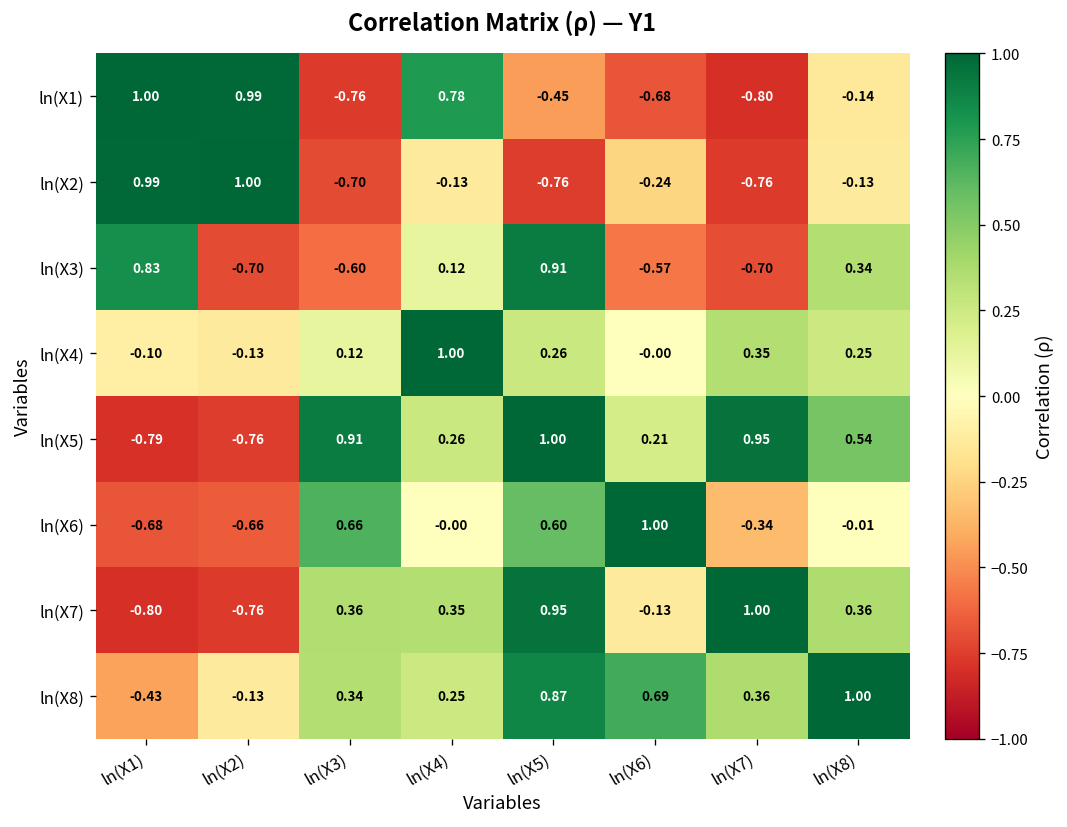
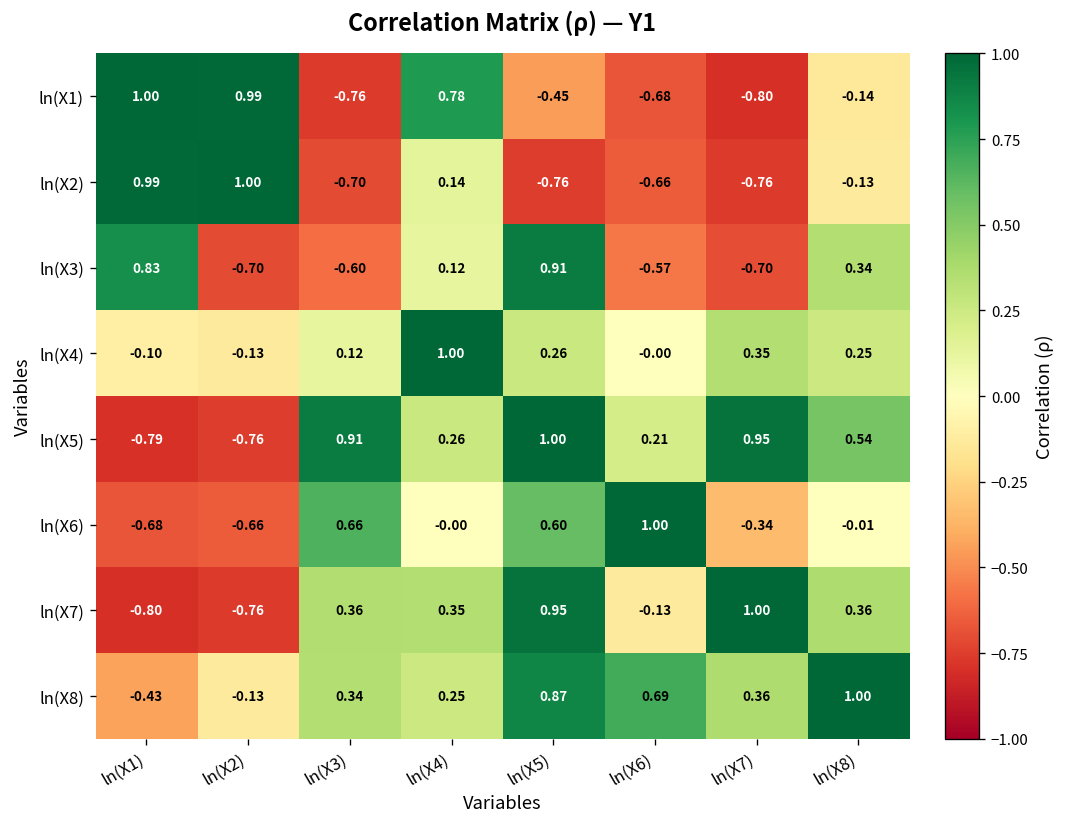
  {
    "ln(X1)": {
      "ln(X1)": 1.00,
      "ln(X2)": 0.99,
      "ln(X3)": -0.76,
      "ln(X4)": 0.78,
      "ln(X5)": -0.45,
      "ln(X6)": -0.68,
      "ln(X7)": -0.80,
      "ln(X8)": -0.14
    },
    "ln(X2)": {
      "ln(X1)": 0.99,
      "ln(X2)": 1.00,
      "ln(X3)": -0.70,
-     "ln(X4)": -0.13,
+     "ln(X4)": 0.14,
      "ln(X5)": -0.76,
-     "ln(X6)": -0.24,
+     "ln(X6)": -0.66,
      "ln(X7)": -0.76,
      "ln(X8)": -0.13
    },
    "ln(X3)": {
      "ln(X1)": 0.83,
      "ln(X2)": -0.70,
      "ln(X3)": -0.60,
      "ln(X4)": 0.12,
      "ln(X5)": 0.91,
      "ln(X6)": -0.57,
      "ln(X7)": -0.70,
      "ln(X8)": 0.34
    },
    "ln(X4)": {
      "ln(X1)": -0.10,
      "ln(X2)": -0.13,
      "ln(X3)": 0.12,
      "ln(X4)": 1.00,
      "ln(X5)": 0.26,
      "ln(X6)": -0.00,
      "ln(X7)": 0.35,
      "ln(X8)": 0.25
    },
    "ln(X5)": {
      "ln(X1)": -0.79,
      "ln(X2)": -0.76,
      "ln(X3)": 0.91,
      "ln(X4)": 0.26,
      "ln(X5)": 1.00,
      "ln(X6)": 0.21,
      "ln(X7)": 0.95,
      "ln(X8)": 0.54
    },
    "ln(X6)": {
      "ln(X1)": -0.68,
      "ln(X2)": -0.66,
      "ln(X3)": 0.66,
      "ln(X4)": -0.00,
      "ln(X5)": 0.60,
      "ln(X6)": 1.00,
      "ln(X7)": -0.34,
      "ln(X8)": -0.01
    },
    "ln(X7)": {
      "ln(X1)": -0.80,
      "ln(X2)": -0.76,
      "ln(X3)": 0.36,
      "ln(X4)": 0.35,
      "ln(X5)": 0.95,
      "ln(X6)": -0.13,
      "ln(X7)": 1.00,
      "ln(X8)": 0.36
    },
    "ln(X8)": {
      "ln(X1)": -0.43,
      "ln(X2)": -0.13,
      "ln(X3)": 0.34,
      "ln(X4)": 0.25,
      "ln(X5)": 0.87,
      "ln(X6)": 0.69,
      "ln(X7)": 0.36,
      "ln(X8)": 1.00
    }
  }
